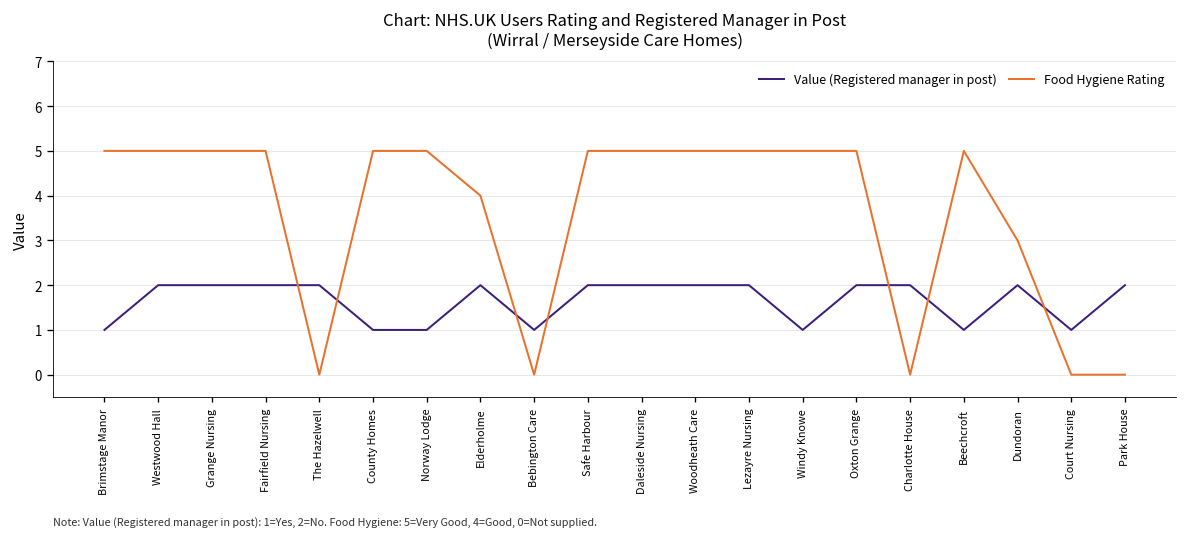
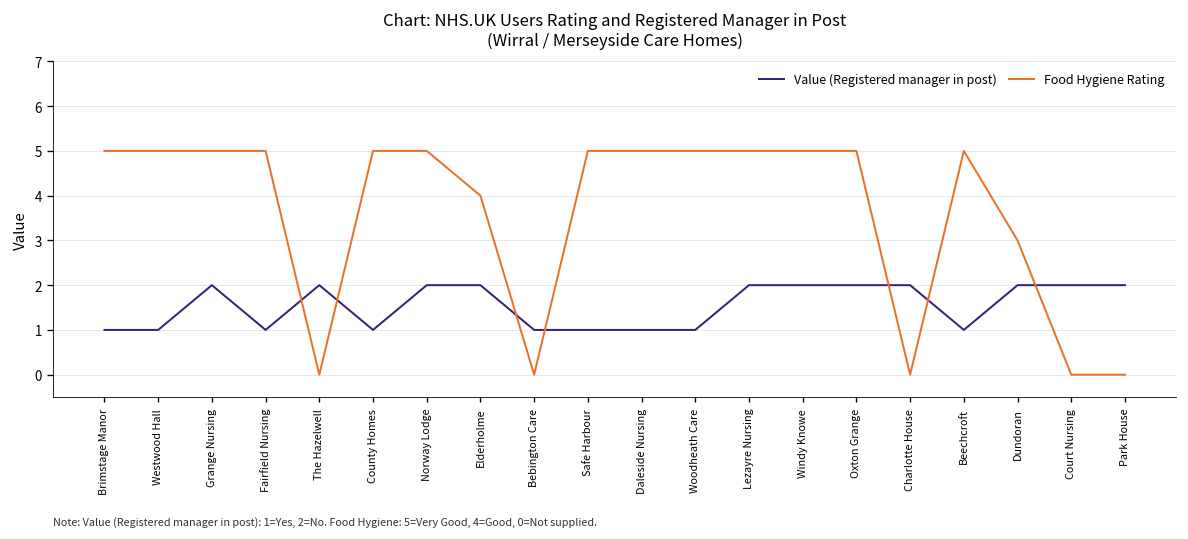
  {
    "Value (Registered manager in post)": {
      "Brimstage Manor": 1,
-     "Westwood Hall": 2,
+     "Westwood Hall": 1,
      "Grange Nursing": 2,
-     "Fairfield Nursing": 2,
+     "Fairfield Nursing": 1,
      "The Hazelwell": 2,
      "County Homes": 1,
-     "Norway Lodge": 1,
+     "Norway Lodge": 2,
      "Elderholme": 2,
      "Bebington Care": 1,
-     "Safe Harbour": 2,
-     "Daleside Nursing": 2,
-     "Woodheath Care": 2,
+     "Safe Harbour": 1,
+     "Daleside Nursing": 1,
+     "Woodheath Care": 1,
      "Lezayre Nursing": 2,
-     "Windy Knowe": 1,
+     "Windy Knowe": 2,
      "Oxton Grange": 2,
      "Charlotte House": 2,
      "Beechcroft": 1,
      "Dundoran": 2,
-     "Court Nursing": 1,
+     "Court Nursing": 2,
      "Park House": 2
    },
    "Food Hygiene Rating": {
      "Brimstage Manor": 5,
      "Westwood Hall": 5,
      "Grange Nursing": 5,
      "Fairfield Nursing": 5,
      "The Hazelwell": 0,
      "County Homes": 5,
      "Norway Lodge": 5,
      "Elderholme": 4,
      "Bebington Care": 0,
      "Safe Harbour": 5,
      "Daleside Nursing": 5,
      "Woodheath Care": 5,
      "Lezayre Nursing": 5,
      "Windy Knowe": 5,
      "Oxton Grange": 5,
      "Charlotte House": 0,
      "Beechcroft": 5,
      "Dundoran": 3,
      "Court Nursing": 0,
      "Park House": 0
    }
  }
